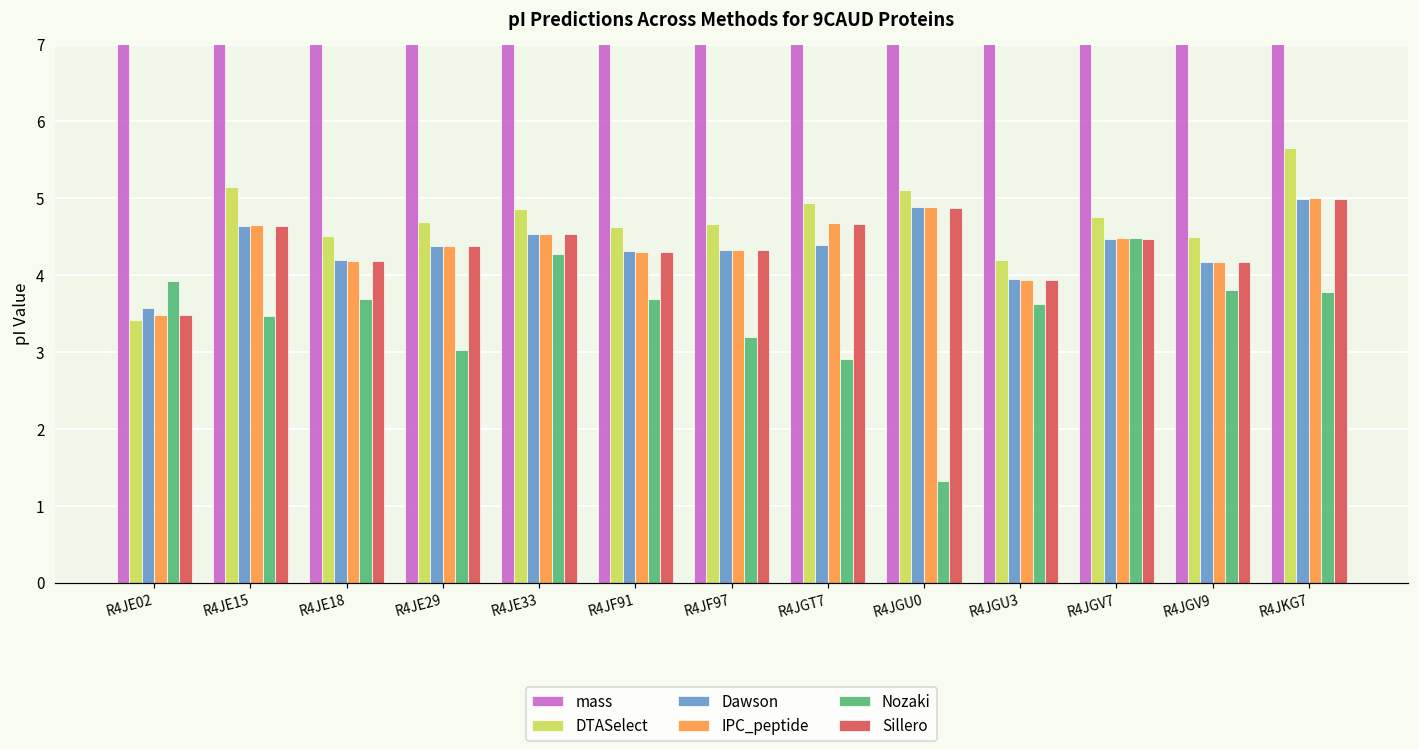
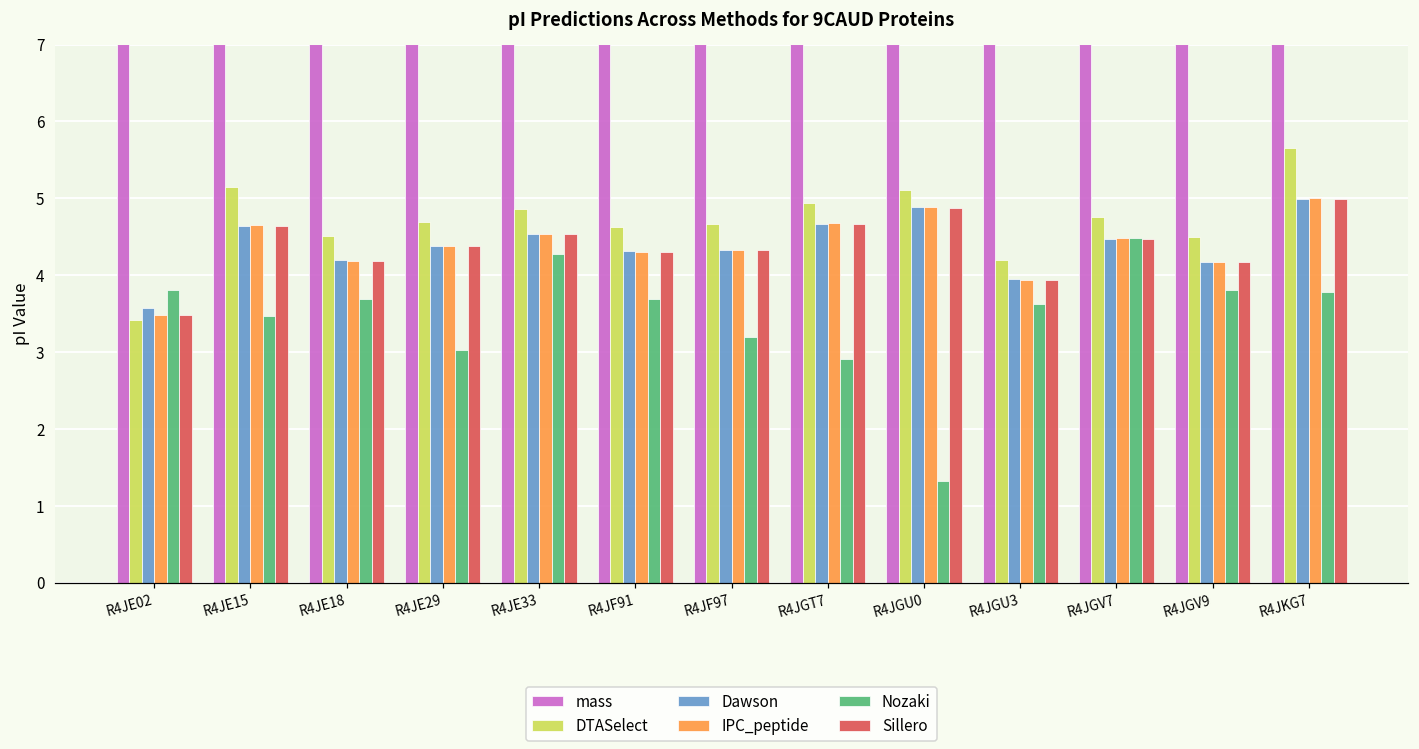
  {
    "DTASelect": {
      "R4JE02": 3.4,
      "R4JE15": 5.1,
      "R4JE18": 4.5,
      "R4JE29": 4.7,
      "R4JE33": 4.9,
      "R4JF91": 4.6,
      "R4JF97": 4.7,
      "R4JGT7": 4.9,
      "R4JGU0": 5.1,
      "R4JGU3": 4.2,
      "R4JGV7": 4.8,
      "R4JGV9": 4.5,
      "R4JKG7": 5.7
    },
    "Dawson": {
      "R4JE02": 3.6,
      "R4JE15": 4.6,
      "R4JE18": 4.2,
      "R4JE29": 4.4,
      "R4JE33": 4.5,
      "R4JF91": 4.3,
      "R4JF97": 4.3,
-     "R4JGT7": 4.4,
+     "R4JGT7": 4.7,
      "R4JGU0": 4.9,
      "R4JGU3": 3.9,
      "R4JGV7": 4.5,
      "R4JGV9": 4.2,
      "R4JKG7": 5.0
    },
    "IPC_peptide": {
      "R4JE02": 3.5,
      "R4JE15": 4.6,
      "R4JE18": 4.2,
      "R4JE29": 4.4,
      "R4JE33": 4.5,
      "R4JF91": 4.3,
      "R4JF97": 4.3,
      "R4JGT7": 4.7,
      "R4JGU0": 4.9,
      "R4JGU3": 3.9,
      "R4JGV7": 4.5,
      "R4JGV9": 4.2,
      "R4JKG7": 5.0
    },
    "Nozaki": {
-     "R4JE02": 3.9,
+     "R4JE02": 3.8,
      "R4JE15": 3.5,
      "R4JE18": 3.7,
      "R4JE29": 3.0,
      "R4JE33": 4.3,
      "R4JF91": 3.7,
      "R4JF97": 3.2,
      "R4JGT7": 2.9,
      "R4JGU0": 1.3,
      "R4JGU3": 3.6,
      "R4JGV7": 4.5,
      "R4JGV9": 3.8,
      "R4JKG7": 3.8
    },
    "Sillero": {
      "R4JE02": 3.5,
      "R4JE15": 4.6,
      "R4JE18": 4.2,
      "R4JE29": 4.4,
      "R4JE33": 4.5,
      "R4JF91": 4.3,
      "R4JF97": 4.3,
      "R4JGT7": 4.7,
      "R4JGU0": 4.9,
      "R4JGU3": 3.9,
      "R4JGV7": 4.5,
      "R4JGV9": 4.2,
      "R4JKG7": 5.0
    }
  }
